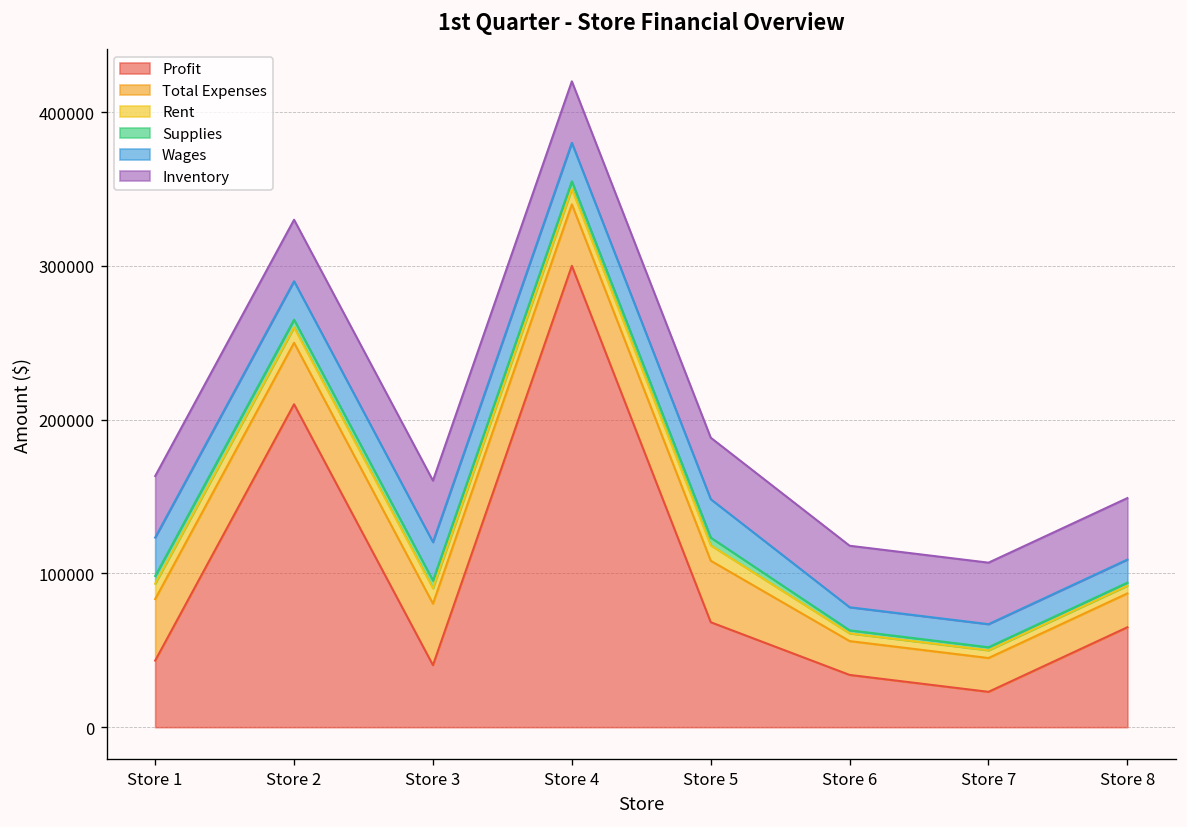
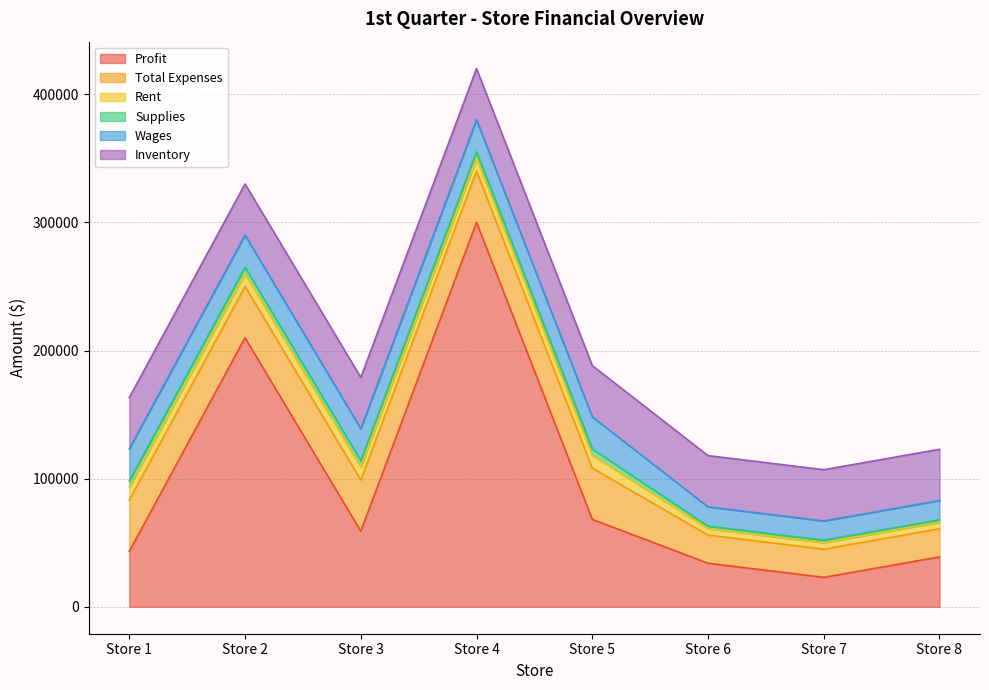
  {
    "Profit": {
      "Store 1": 43000,
      "Store 2": 210000,
-     "Store 3": 40000,
+     "Store 3": 59000,
      "Store 4": 300000,
      "Store 5": 68000,
      "Store 6": 34000,
      "Store 7": 23000,
-     "Store 8": 65000
+     "Store 8": 39000
    },
    "Supplies": {
      "Store 1": 5000,
      "Store 2": 5000,
      "Store 3": 5000,
      "Store 4": 5000,
      "Store 5": 5000
    },
    "Wages": {
      "Store 1": 25000,
      "Store 2": 25000,
      "Store 3": 25000,
      "Store 4": 25000,
      "Store 5": 25000,
      "Store 6": 15000,
      "Store 7": 15000,
      "Store 8": 15000
    },
    "Inventory": {
      "Store 1": 40000,
      "Store 2": 40000,
      "Store 3": 40000,
      "Store 4": 40000,
      "Store 5": 40000,
      "Store 6": 40000,
      "Store 7": 40000,
      "Store 8": 40000
    }
  }
